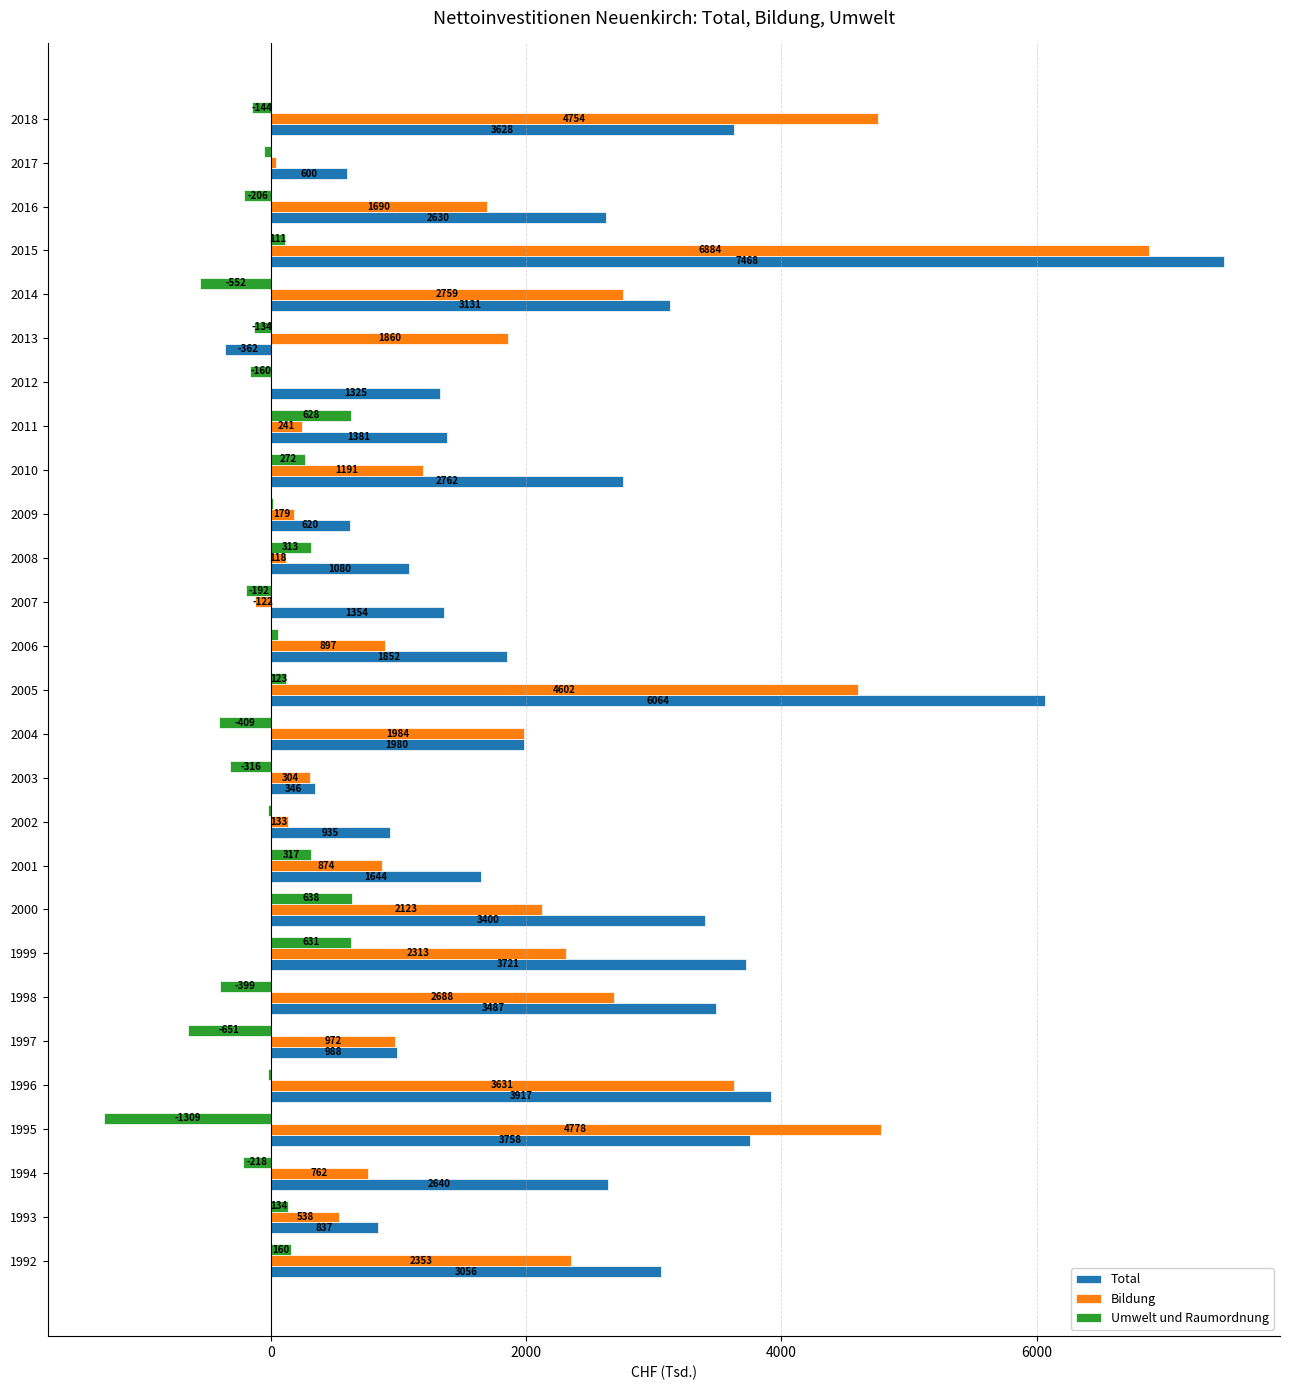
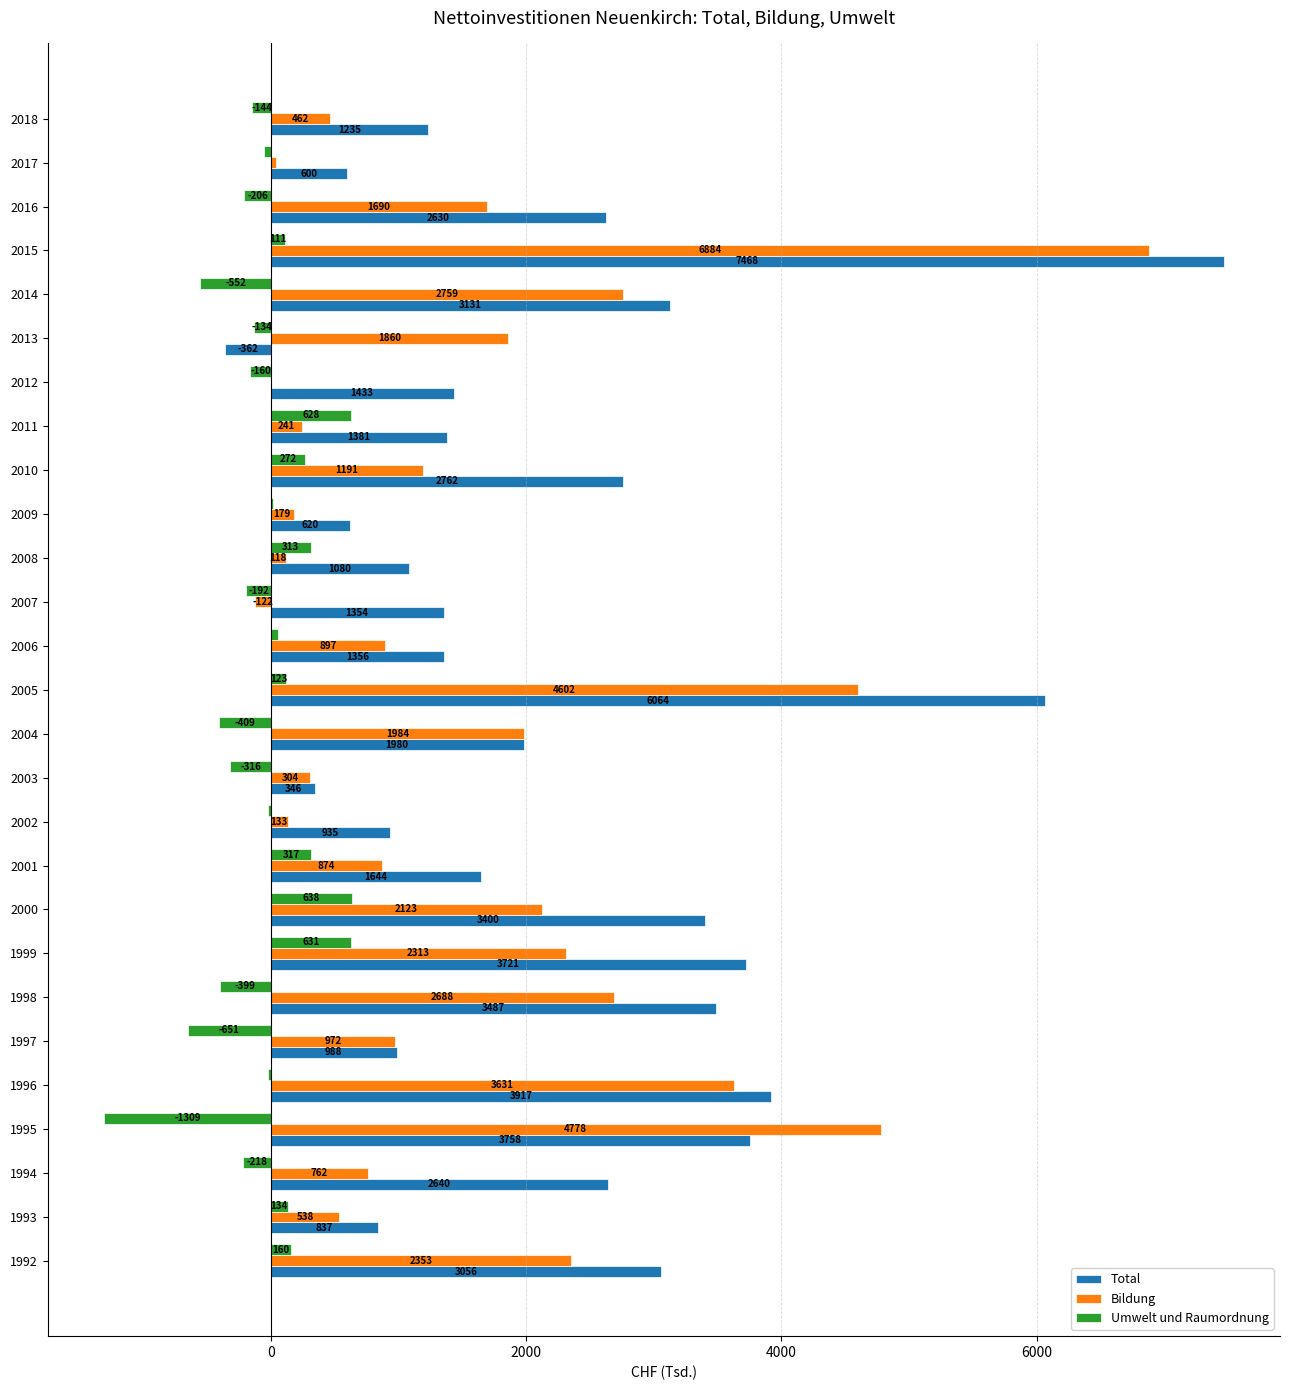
  {
    "Total": {
-     "2018": 3628,
+     "2018": 1235,
      "2017": 600,
      "2016": 2630,
      "2015": 7468,
      "2014": 3131,
      "2013": -362,
-     "2012": 1325,
+     "2012": 1433,
      "2011": 1381,
      "2010": 2762,
      "2009": 620,
      "2008": 1080,
      "2007": 1354,
-     "2006": 1852,
+     "2006": 1356,
      "2005": 6064,
      "2004": 1980,
      "2003": 346,
      "2002": 935,
      "2001": 1644,
      "2000": 3400,
      "1999": 3721,
      "1998": 3487,
      "1997": 988,
      "1996": 3917,
      "1995": 3758,
      "1994": 2640,
      "1993": 837,
      "1992": 3056
    },
    "Bildung": {
-     "2018": 4754,
+     "2018": 462,
      "2016": 1690,
      "2015": 6884,
      "2014": 2759,
      "2013": 1860,
      "2011": 241,
      "2010": 1191,
      "2009": 179,
      "2008": 118,
      "2007": -122,
      "2006": 897,
      "2005": 4602,
      "2004": 1984,
      "2003": 304,
      "2002": 133,
      "2001": 874,
      "2000": 2123,
      "1999": 2313,
      "1998": 2688,
      "1997": 972,
      "1996": 3631,
      "1995": 4778,
      "1994": 762,
      "1993": 538,
      "1992": 2353
    },
    "Umwelt und Raumordnung": {
      "2018": -144,
      "2016": -206,
      "2015": 111,
      "2014": -552,
      "2013": -134,
      "2012": -160,
      "2011": 628,
      "2010": 272,
      "2008": 313,
      "2007": -192,
      "2005": 123,
      "2004": -409,
      "2003": -316,
      "2001": 317,
      "2000": 638,
      "1999": 631,
      "1998": -399,
      "1997": -651,
      "1995": -1309,
      "1994": -218,
      "1993": 134,
      "1992": 160
    }
  }
